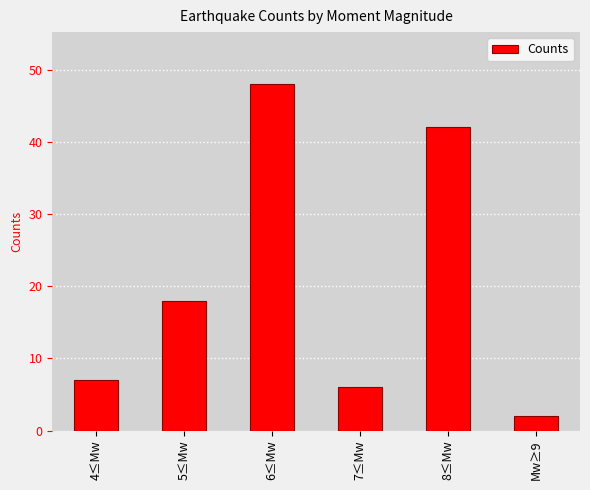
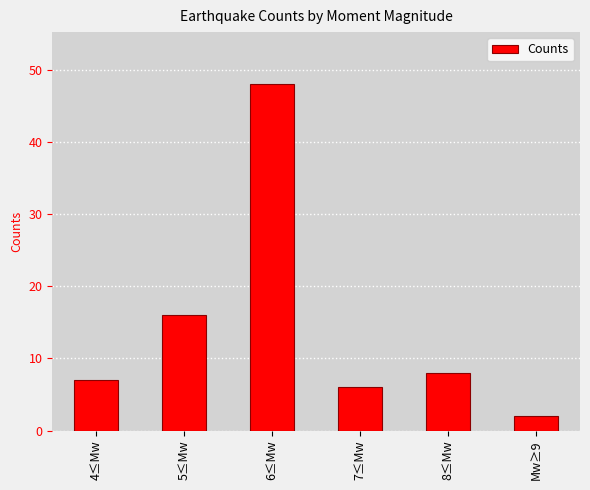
  {
    "4≤Mw": 7,
-   "5≤Mw": 18,
+   "5≤Mw": 16,
    "6≤Mw": 48,
    "7≤Mw": 6,
-   "8≤Mw": 42,
+   "8≤Mw": 8,
    "Mw≥9": 2
  }
